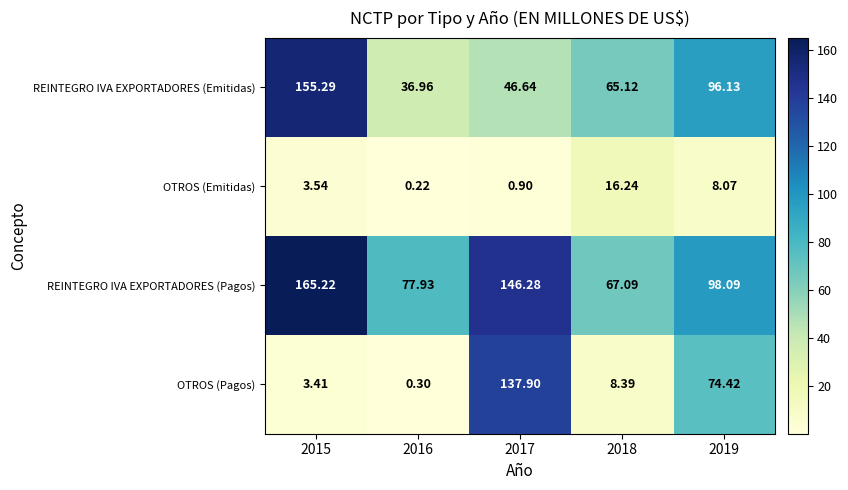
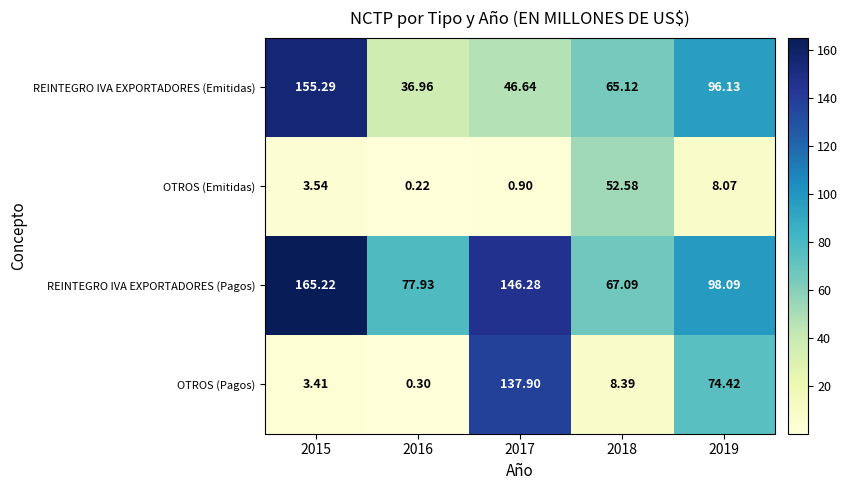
  {
    "REINTEGRO IVA EXPORTADORES (Emitidas)": {
      "2015": 155.29,
      "2016": 36.96,
      "2017": 46.64,
      "2018": 65.12,
      "2019": 96.13
    },
    "OTROS (Emitidas)": {
      "2015": 3.54,
      "2016": 0.22,
      "2017": 0.90,
-     "2018": 16.24,
+     "2018": 52.58,
      "2019": 8.07
    },
    "REINTEGRO IVA EXPORTADORES (Pagos)": {
      "2015": 165.22,
      "2016": 77.93,
      "2017": 146.28,
      "2018": 67.09,
      "2019": 98.09
    },
    "OTROS (Pagos)": {
      "2015": 3.41,
      "2016": 0.30,
      "2017": 137.90,
      "2018": 8.39,
      "2019": 74.42
    }
  }
